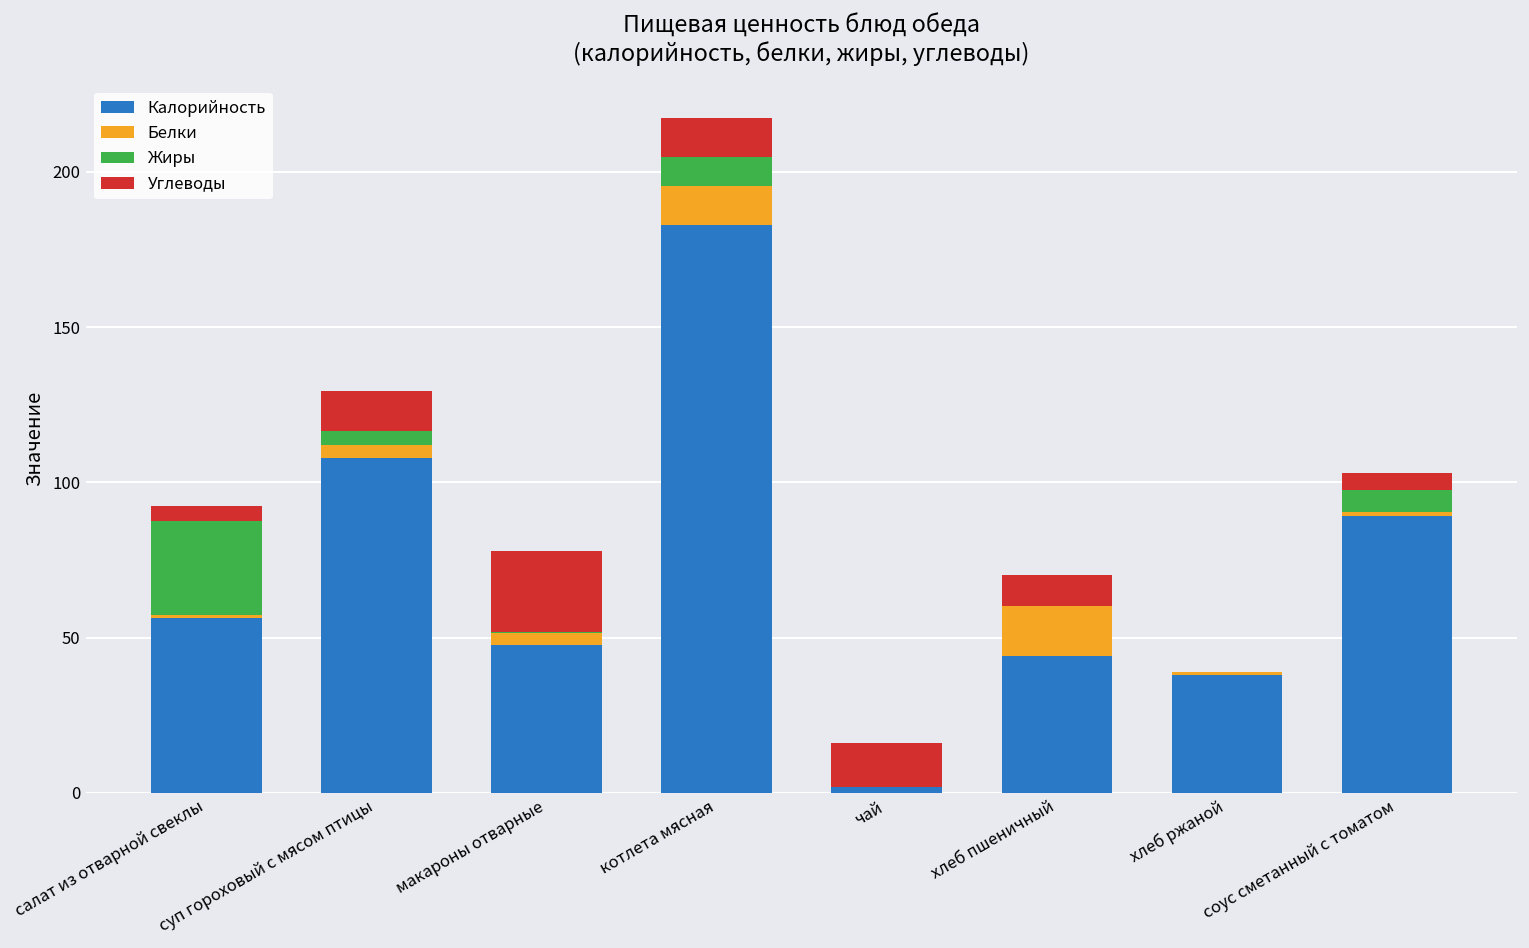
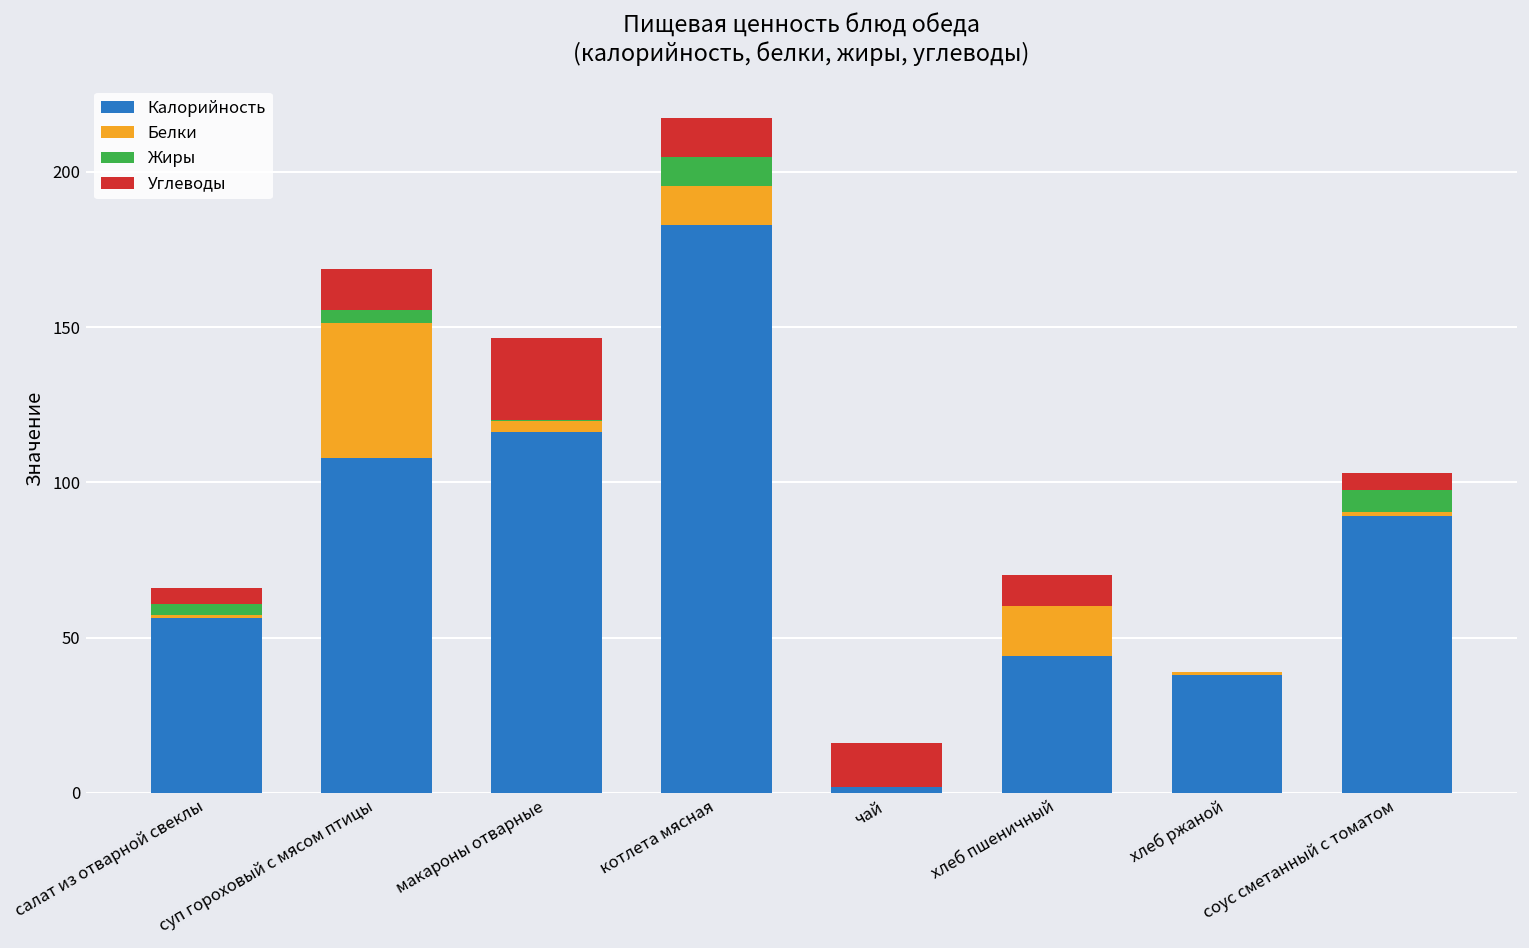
  {
    "Калорийность": {
      "салат из отварной свеклы": 56,
      "суп гороховый с мясом птицы": 108,
-     "макароны отварные": 48,
+     "макароны отварные": 116,
      "котлета мясная": 183,
      "чай": 2,
      "хлеб пшеничный": 44,
      "хлеб ржаной": 38,
      "соус сметанный с томатом": 89
    },
    "Белки": {
-     "суп гороховый с мясом птицы": 4,
+     "суп гороховый с мясом птицы": 44,
      "макароны отварные": 4,
      "котлета мясная": 12,
      "хлеб пшеничный": 16,
      "хлеб ржаной": 1,
      "соус сметанный с томатом": 1
    },
    "Жиры": {
-     "салат из отварной свеклы": 30,
+     "салат из отварной свеклы": 4,
      "суп гороховый с мясом птицы": 4,
      "котлета мясная": 9,
      "чай": 0,
      "хлеб пшеничный": 0,
      "хлеб ржаной": 0,
      "соус сметанный с томатом": 7
    },
    "Углеводы": {
      "салат из отварной свеклы": 5,
      "суп гороховый с мясом птицы": 13,
      "макароны отварные": 26,
      "котлета мясная": 13,
      "чай": 14,
      "хлеб пшеничный": 10,
      "хлеб ржаной": 0,
      "соус сметанный с томатом": 6
    }
  }
